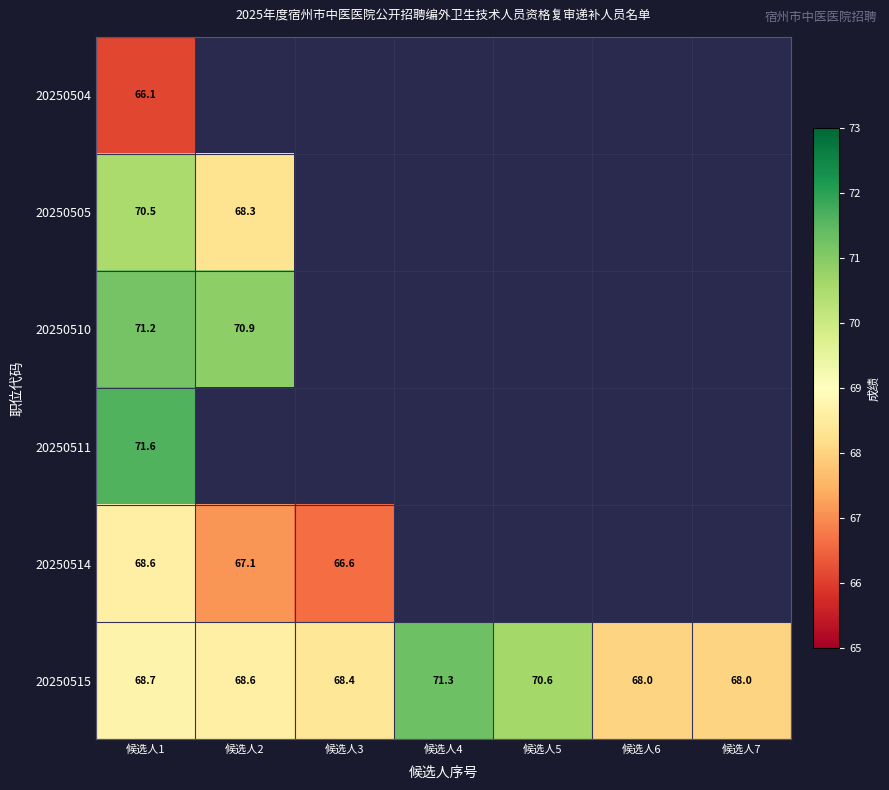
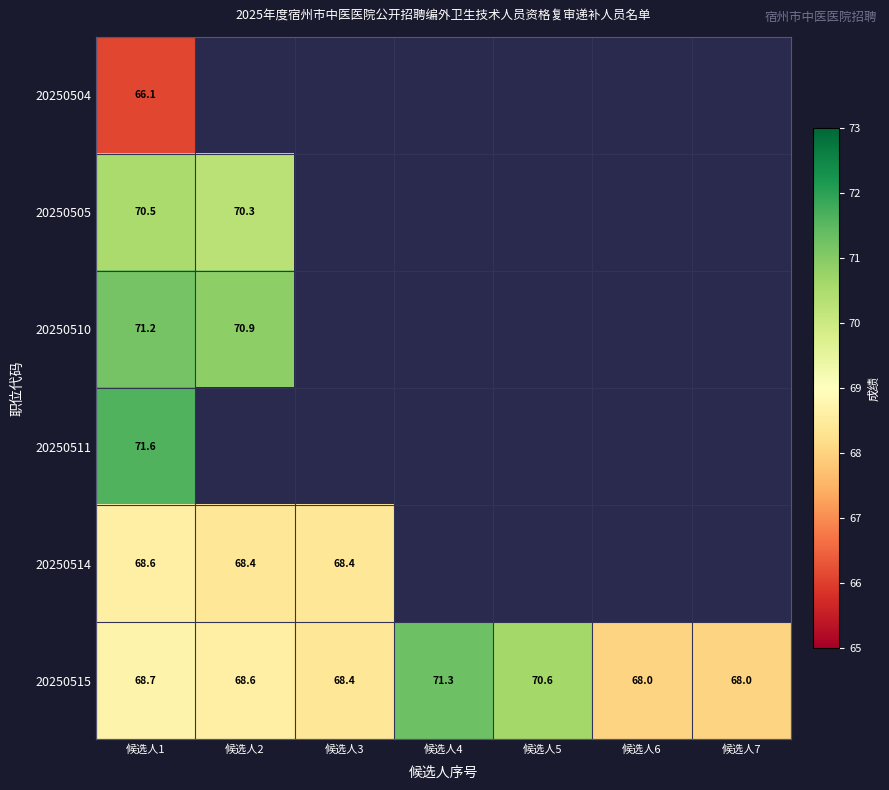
  {
    "20250504": {
      "候选人1": 66.1
    },
    "20250505": {
      "候选人1": 70.5,
-     "候选人2": 68.3
+     "候选人2": 70.3
    },
    "20250510": {
      "候选人1": 71.2,
      "候选人2": 70.9
    },
    "20250511": {
      "候选人1": 71.6
    },
    "20250514": {
      "候选人1": 68.6,
-     "候选人2": 67.1,
-     "候选人3": 66.6
+     "候选人2": 68.4,
+     "候选人3": 68.4
    },
    "20250515": {
      "候选人1": 68.7,
      "候选人2": 68.6,
      "候选人3": 68.4,
      "候选人4": 71.3,
      "候选人5": 70.6,
      "候选人6": 68.0,
      "候选人7": 68.0
    }
  }
